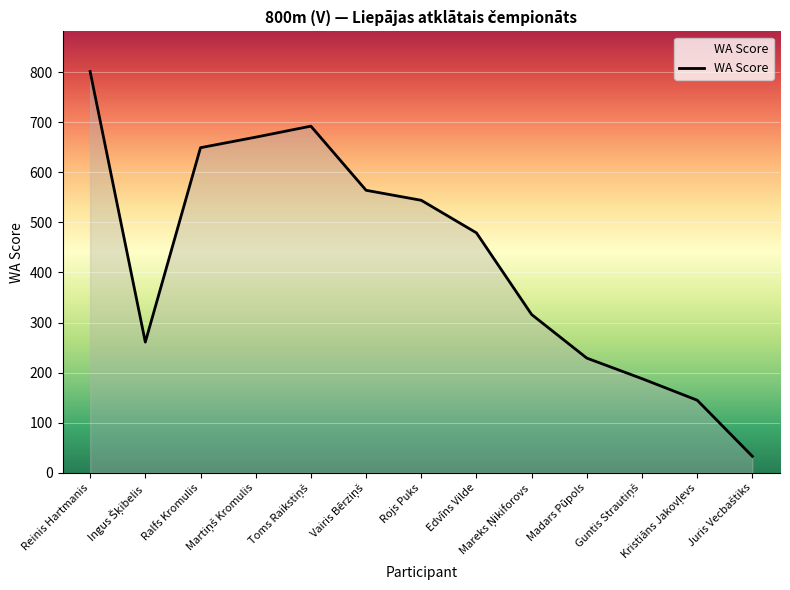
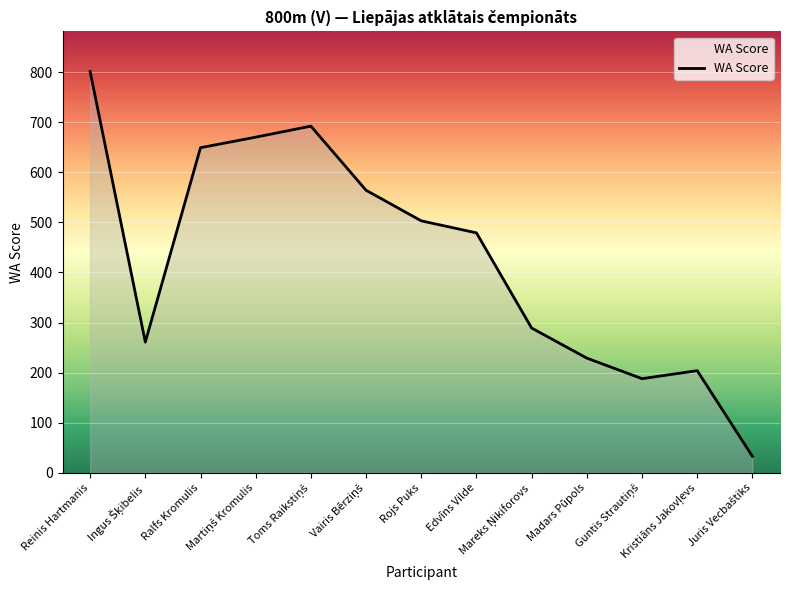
  {
    "Reinis Hartmanis": 800,
    "Ingus Šķibelis": 260,
    "Ralfs Kromulis": 650,
    "Martiņš Kromulis": 670,
    "Toms Raikstiņš": 690,
    "Vairis Bērziņš": 560,
-   "Rojs Puks": 540,
+   "Rojs Puks": 500,
    "Edvīns Vilde": 480,
-   "Mareks Ņikiforovs": 320,
+   "Mareks Ņikiforovs": 290,
    "Madars Pūpols": 230,
    "Guntis Strautiņš": 190,
-   "Kristiāns Jakovļevs": 150,
+   "Kristiāns Jakovļevs": 200,
    "Juris Vecbaštiks": 30
  }
